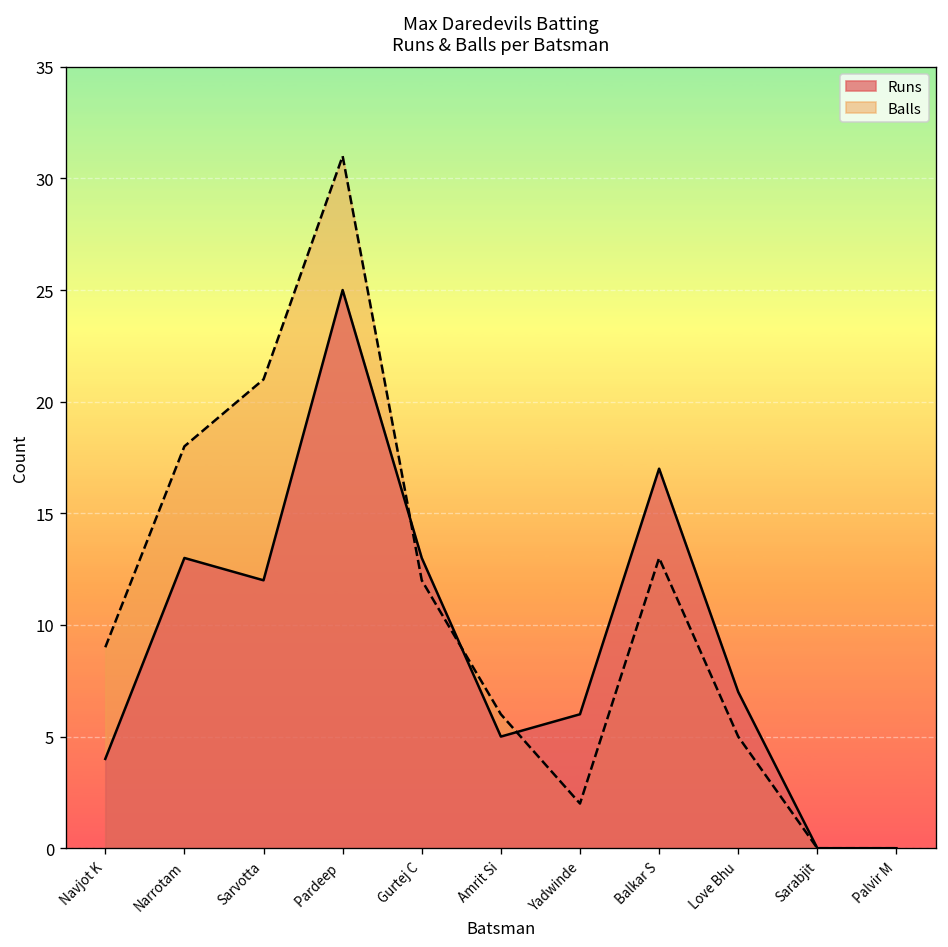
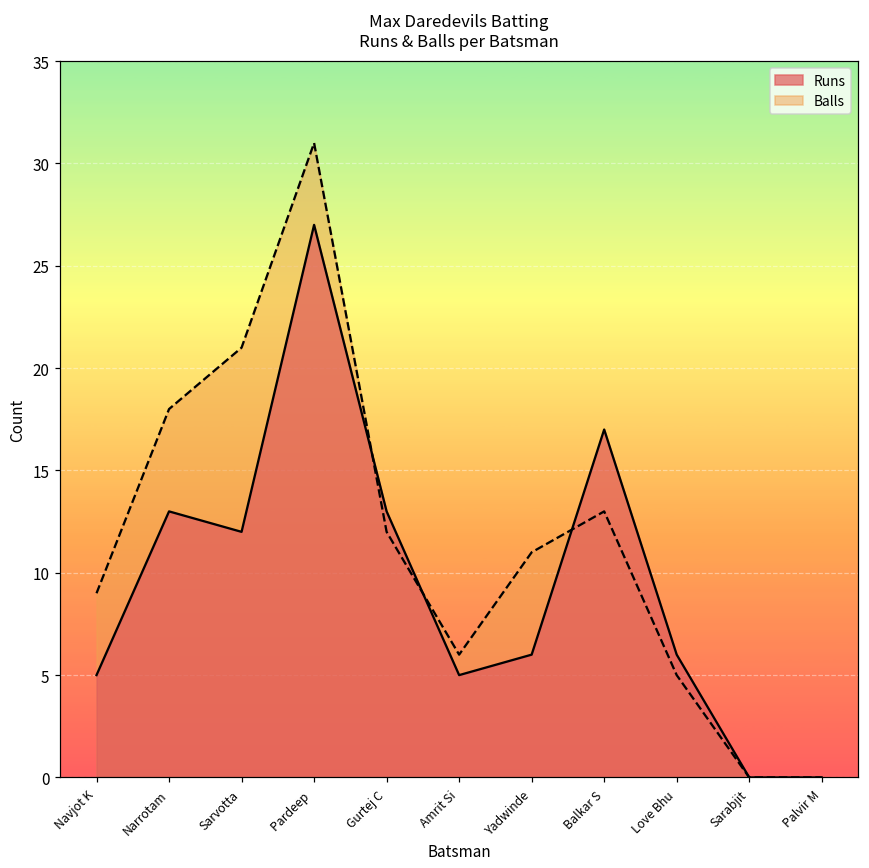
  {
    "Runs": {
-     "Navjot K": 4,
+     "Navjot K": 5,
      "Narrotam": 13,
      "Sarvotta": 12,
-     "Pardeep": 25,
+     "Pardeep": 27,
      "Gurtej C": 13,
      "Amrit Si": 5,
      "Yadwinde": 6,
      "Balkar S": 17,
-     "Love Bhu": 7
+     "Love Bhu": 6
    },
    "Balls": {
      "Navjot K": 9,
      "Narrotam": 18,
      "Sarvotta": 21,
      "Pardeep": 31,
      "Gurtej C": 12,
      "Amrit Si": 6,
-     "Yadwinde": 2,
+     "Yadwinde": 11,
      "Balkar S": 13,
      "Love Bhu": 5
    }
  }
